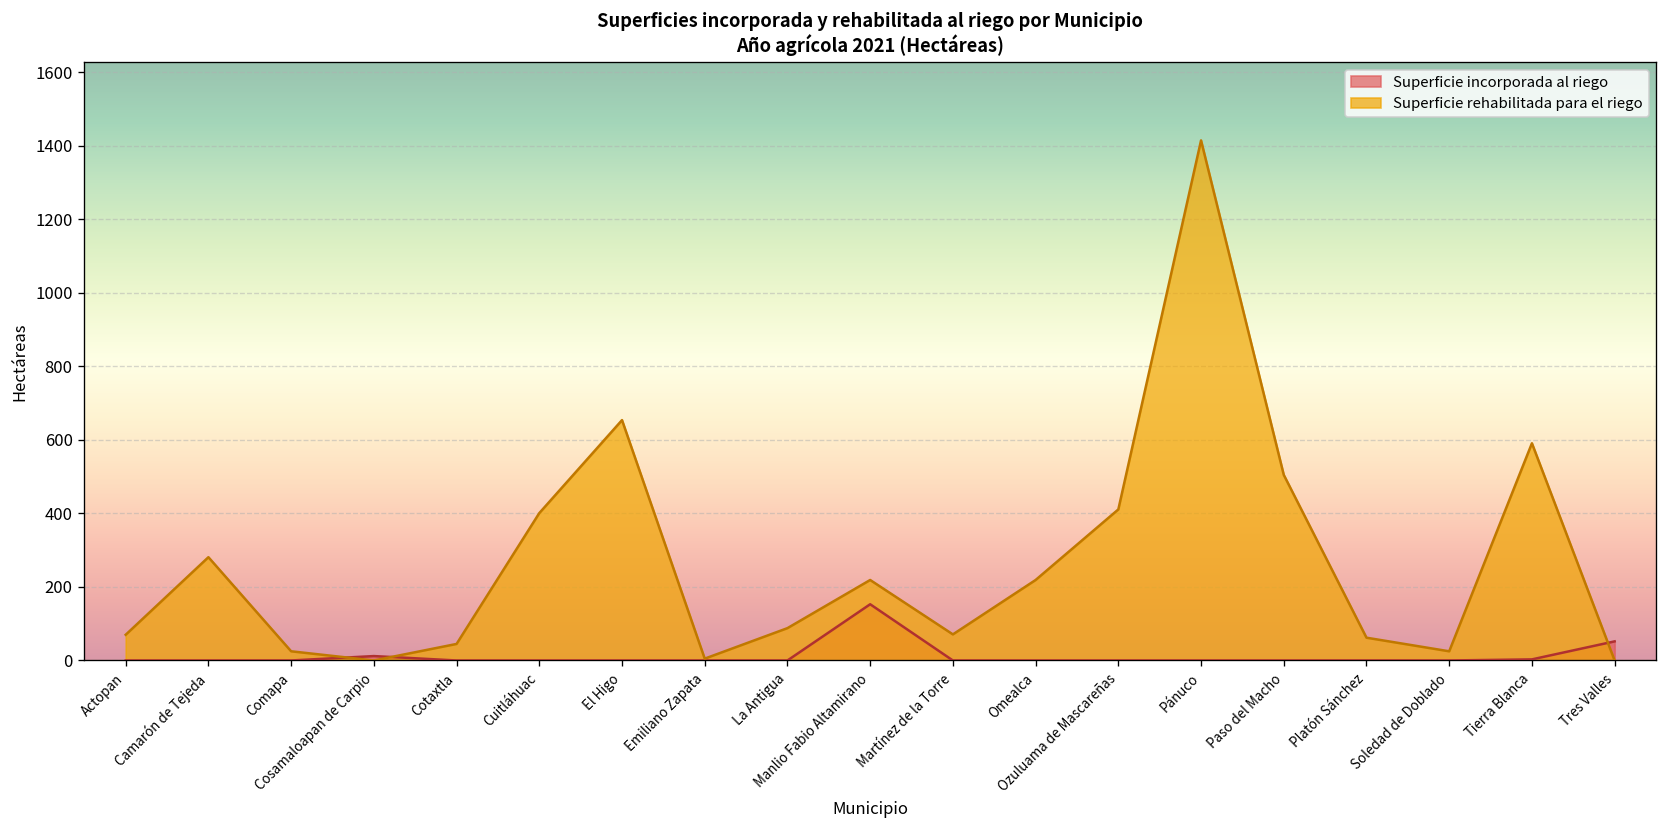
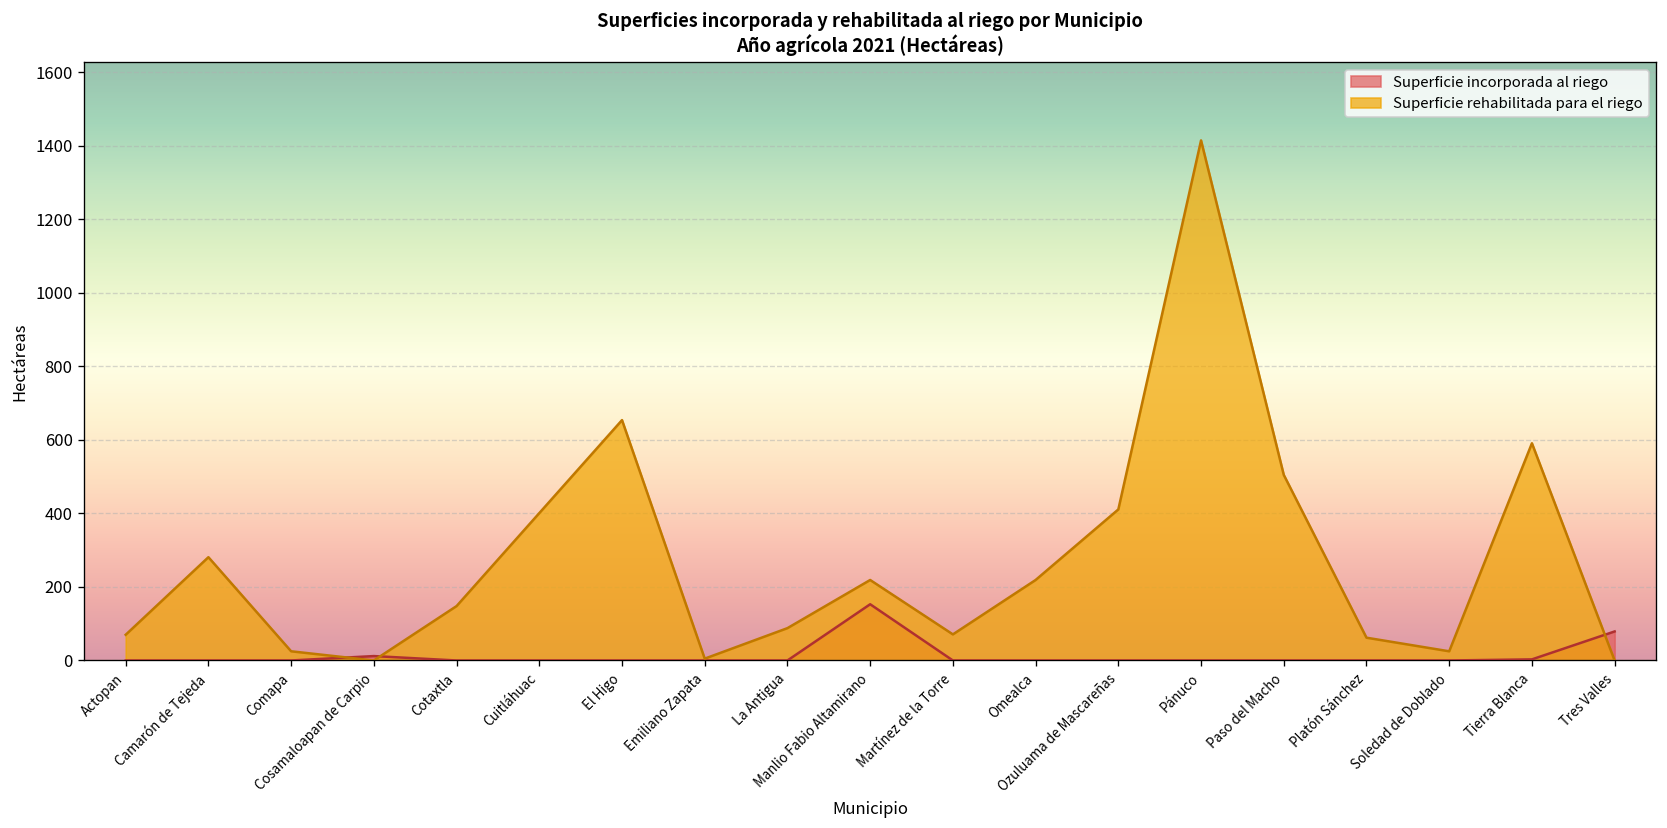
  {
    "Superficie incorporada al riego": {
      "Actopan": 0,
      "Camarón de Tejeda": 0,
      "Comapa": 0,
      "Cosamaloapan de Carpio": 10,
      "Cotaxtla": 0,
      "Cuitláhuac": 0,
      "El Higo": 0,
      "La Antigua": 0,
      "Manlio Fabio Altamirano": 150,
      "Martínez de la Torre": 0,
      "Omealca": 0,
      "Ozuluama de Mascareñas": 0,
      "Pánuco": 0,
      "Paso del Macho": 0,
      "Platón Sánchez": 0,
      "Soledad de Doblado": 0,
      "Tierra Blanca": 0,
-     "Tres Valles": 50
+     "Tres Valles": 80
    },
    "Superficie rehabilitada para el riego": {
      "Actopan": 70,
      "Camarón de Tejeda": 280,
      "Comapa": 30,
      "Cosamaloapan de Carpio": 0,
-     "Cotaxtla": 50,
+     "Cotaxtla": 150,
      "Cuitláhuac": 400,
      "El Higo": 650,
      "La Antigua": 90,
      "Manlio Fabio Altamirano": 220,
      "Martínez de la Torre": 70,
      "Omealca": 220,
      "Ozuluama de Mascareñas": 410,
      "Pánuco": 1420,
      "Paso del Macho": 510,
      "Platón Sánchez": 60,
      "Soledad de Doblado": 30,
      "Tierra Blanca": 590,
      "Tres Valles": 0
    }
  }
